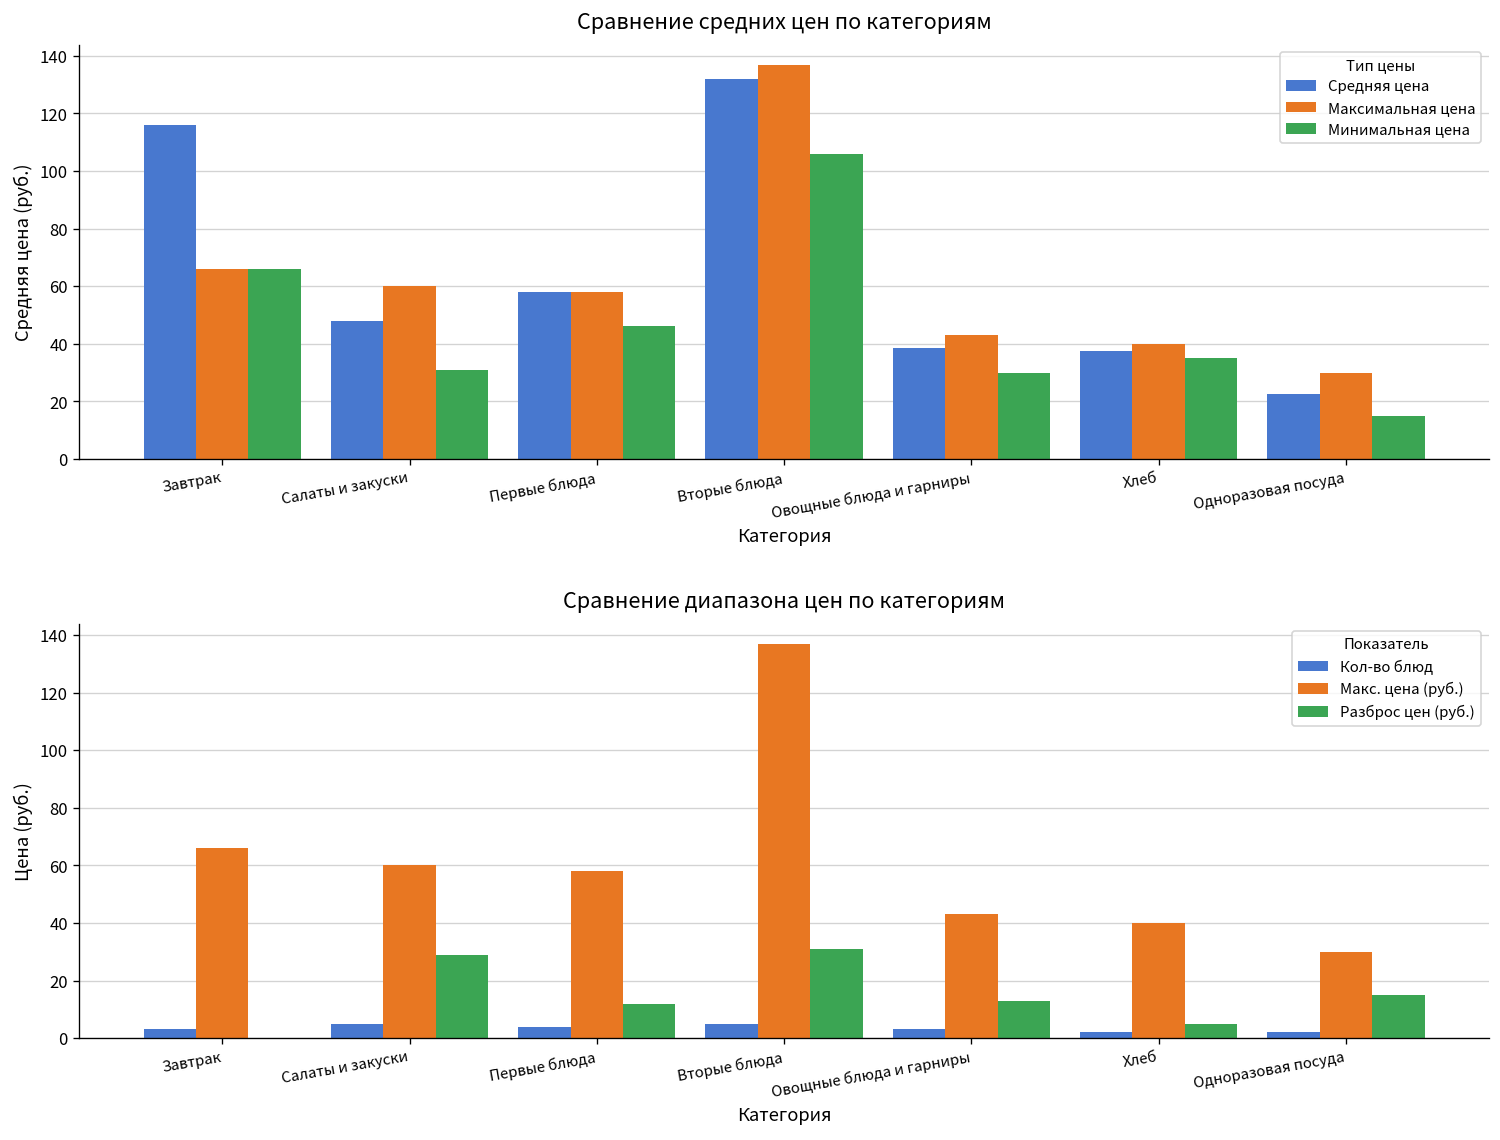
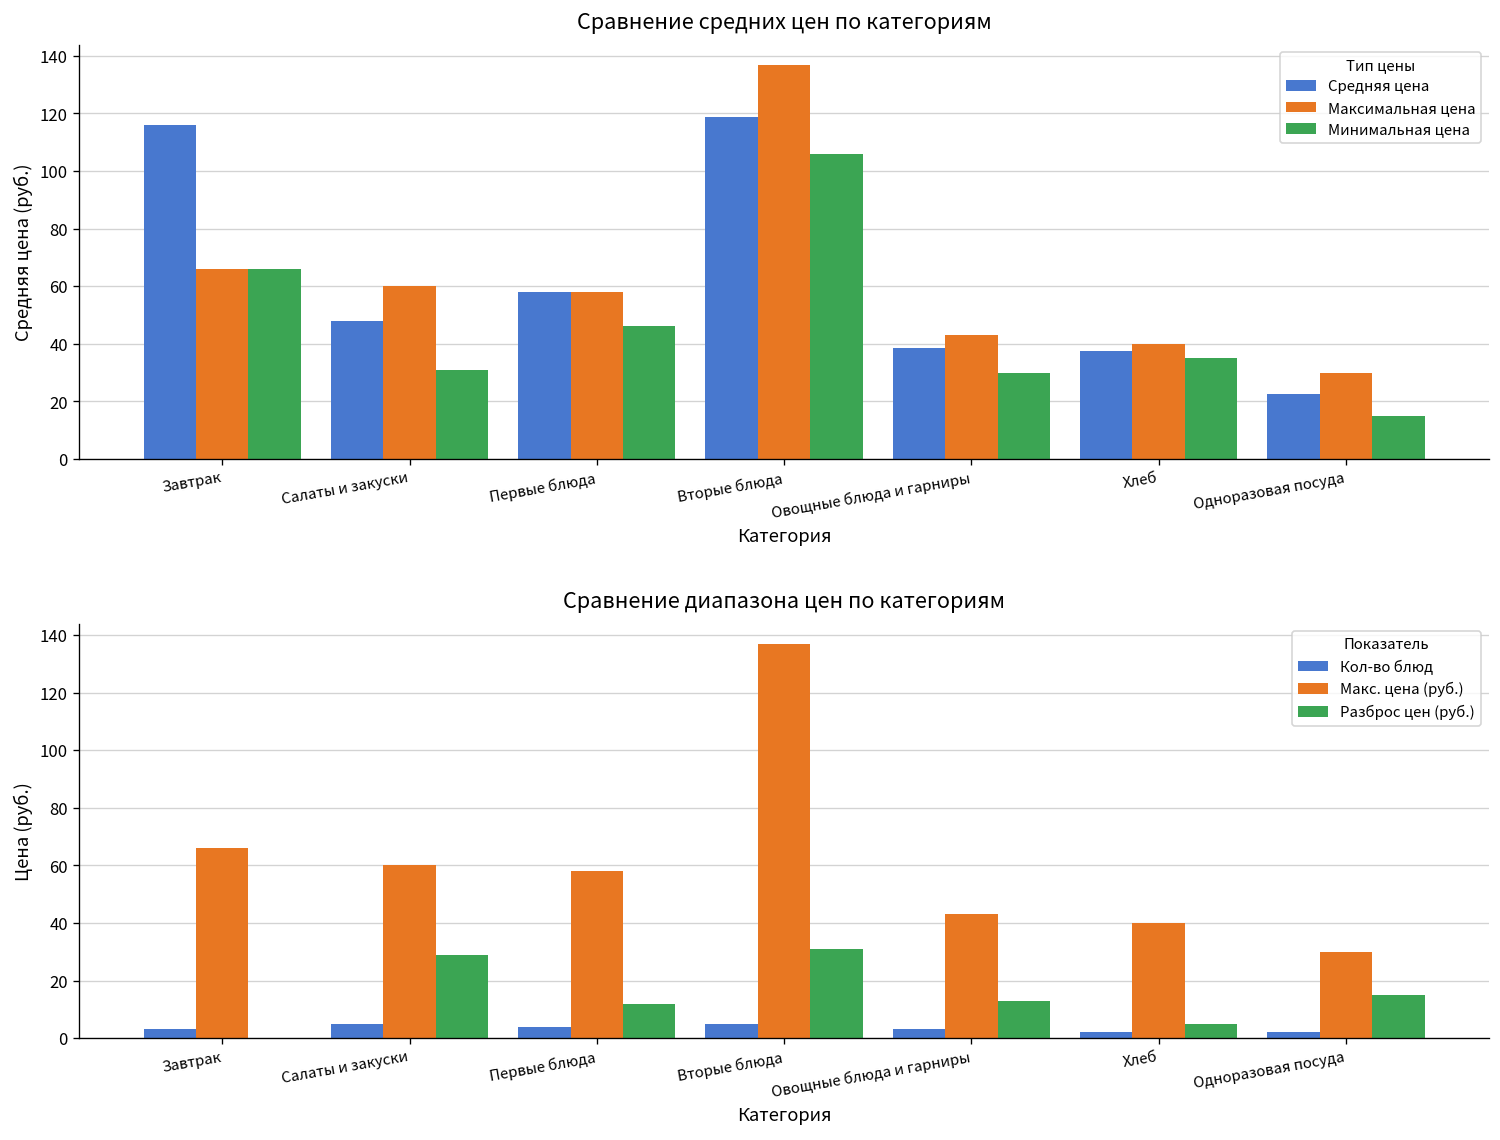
  {
    "Сравнение средних цен по категориям": {
      "Средняя цена": {
        "Завтрак": 116,
        "Салаты и закуски": 48,
        "Первые блюда": 58,
-       "Вторые блюда": 132,
+       "Вторые блюда": 119,
        "Овощные блюда и гарниры": 39,
        "Хлеб": 38,
        "Одноразовая посуда": 23
      },
      "Максимальная цена": {
        "Завтрак": 66,
        "Салаты и закуски": 60,
        "Первые блюда": 58,
        "Вторые блюда": 137,
        "Овощные блюда и гарниры": 43,
        "Хлеб": 40,
        "Одноразовая посуда": 30
      },
      "Минимальная цена": {
        "Завтрак": 66,
        "Салаты и закуски": 31,
        "Первые блюда": 46,
        "Вторые блюда": 106,
        "Овощные блюда и гарниры": 30,
        "Хлеб": 35,
        "Одноразовая посуда": 15
      }
    },
    "Сравнение диапазона цен по категориям": {
      "Кол-во блюд": {
        "Завтрак": 3,
        "Салаты и закуски": 5,
        "Первые блюда": 4,
        "Вторые блюда": 5,
        "Овощные блюда и гарниры": 3,
        "Хлеб": 2,
        "Одноразовая посуда": 2
      },
      "Макс. цена (руб.)": {
        "Завтрак": 66,
        "Салаты и закуски": 60,
        "Первые блюда": 58,
        "Вторые блюда": 137,
        "Овощные блюда и гарниры": 43,
        "Хлеб": 40,
        "Одноразовая посуда": 30
      },
      "Разброс цен (руб.)": {
        "Завтрак": 0,
        "Салаты и закуски": 29,
        "Первые блюда": 12,
        "Вторые блюда": 31,
        "Овощные блюда и гарниры": 13,
        "Хлеб": 5,
        "Одноразовая посуда": 15
      }
    }
  }
